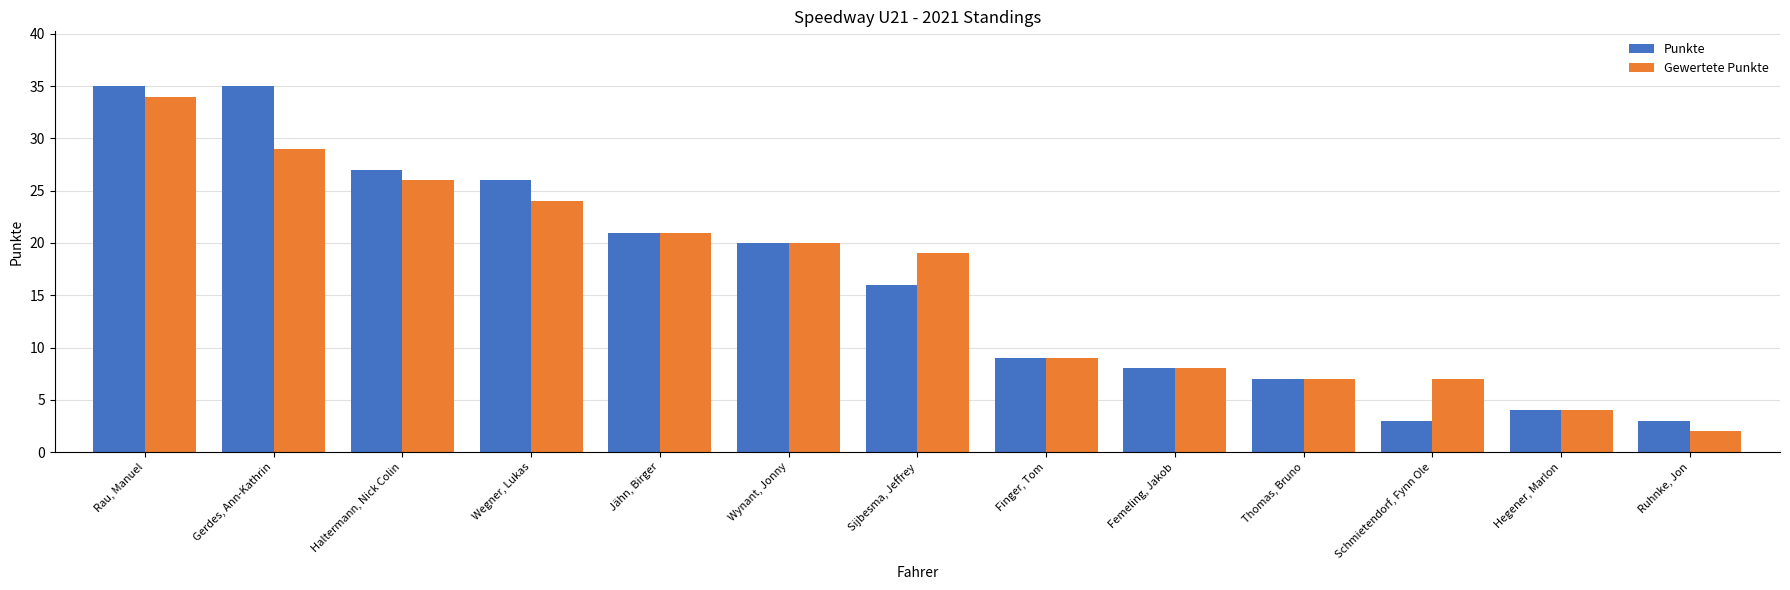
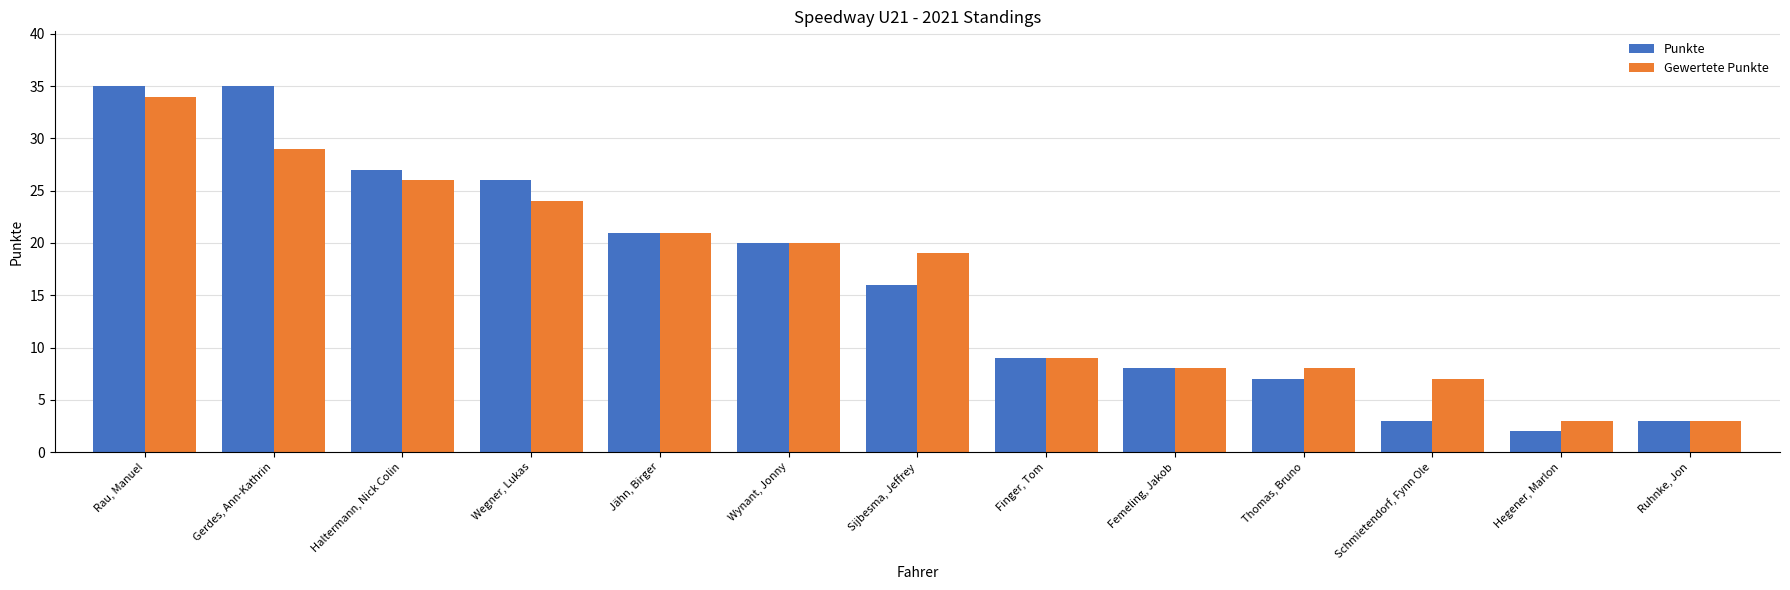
  {
    "Punkte": {
      "Rau, Manuel": 35,
      "Gerdes, Ann-Kathrin": 35,
      "Haltermann, Nick Colin": 27,
      "Wegner, Lukas": 26,
      "Jähn, Birger": 21,
      "Wynant, Jonny": 20,
      "Sijbesma, Jeffrey": 16,
      "Finger, Tom": 9,
      "Femeling, Jakob": 8,
      "Thomas, Bruno": 7,
      "Schmietendorf, Fynn Ole": 3,
-     "Hegener, Marlon": 4,
+     "Hegener, Marlon": 2,
      "Ruhnke, Jon": 3
    },
    "Gewertete Punkte": {
      "Rau, Manuel": 34,
      "Gerdes, Ann-Kathrin": 29,
      "Haltermann, Nick Colin": 26,
      "Wegner, Lukas": 24,
      "Jähn, Birger": 21,
      "Wynant, Jonny": 20,
      "Sijbesma, Jeffrey": 19,
      "Finger, Tom": 9,
      "Femeling, Jakob": 8,
-     "Thomas, Bruno": 7,
+     "Thomas, Bruno": 8,
      "Schmietendorf, Fynn Ole": 7,
-     "Hegener, Marlon": 4,
-     "Ruhnke, Jon": 2
+     "Hegener, Marlon": 3,
+     "Ruhnke, Jon": 3
    }
  }
